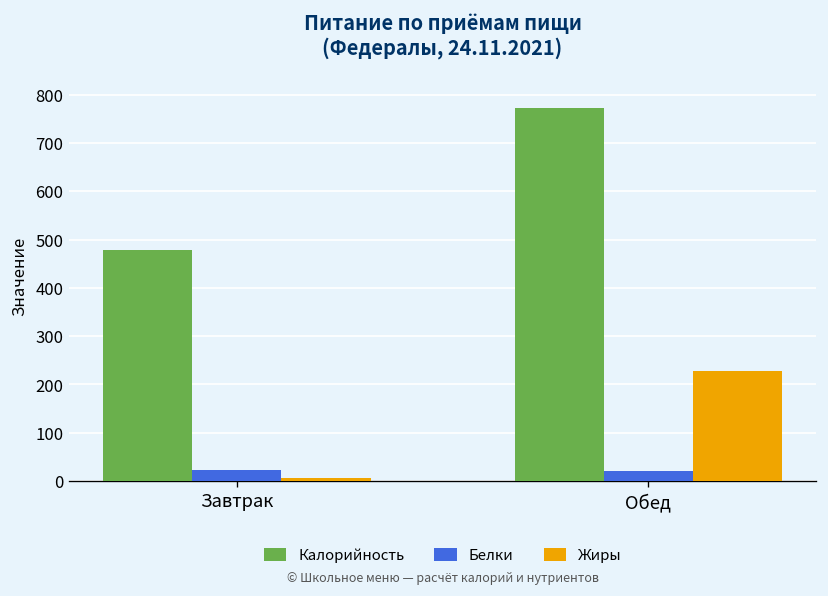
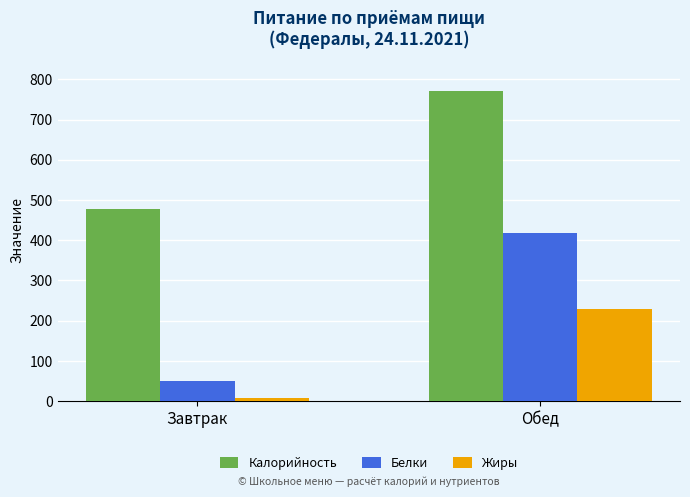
  {
    "Калорийность": {
      "Завтрак": 480,
      "Обед": 770
    },
    "Белки": {
-     "Завтрак": 20,
-     "Обед": 20
+     "Завтрак": 50,
+     "Обед": 420
    },
    "Жиры": {
      "Завтрак": 10,
      "Обед": 230
    }
  }
